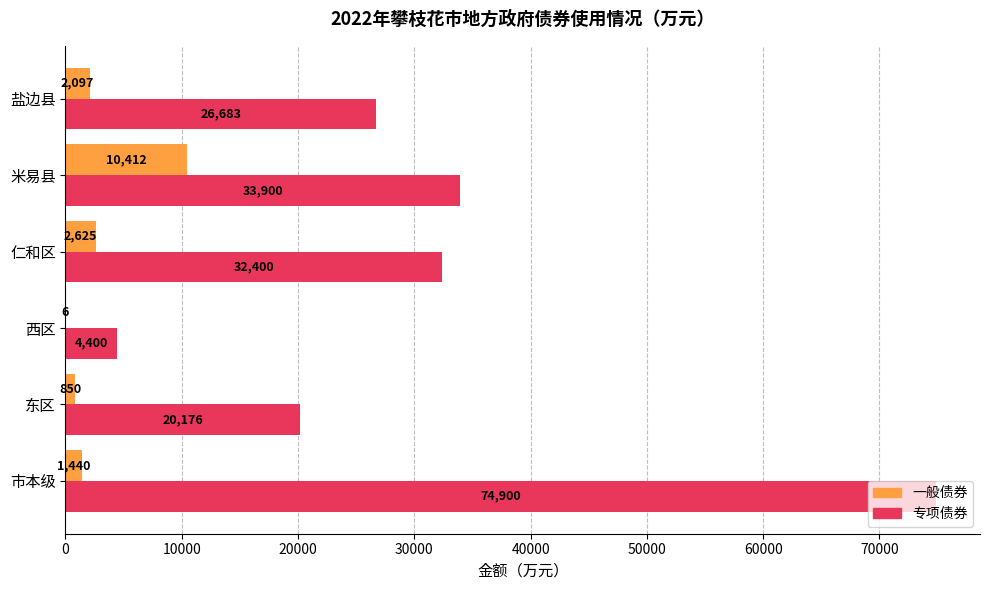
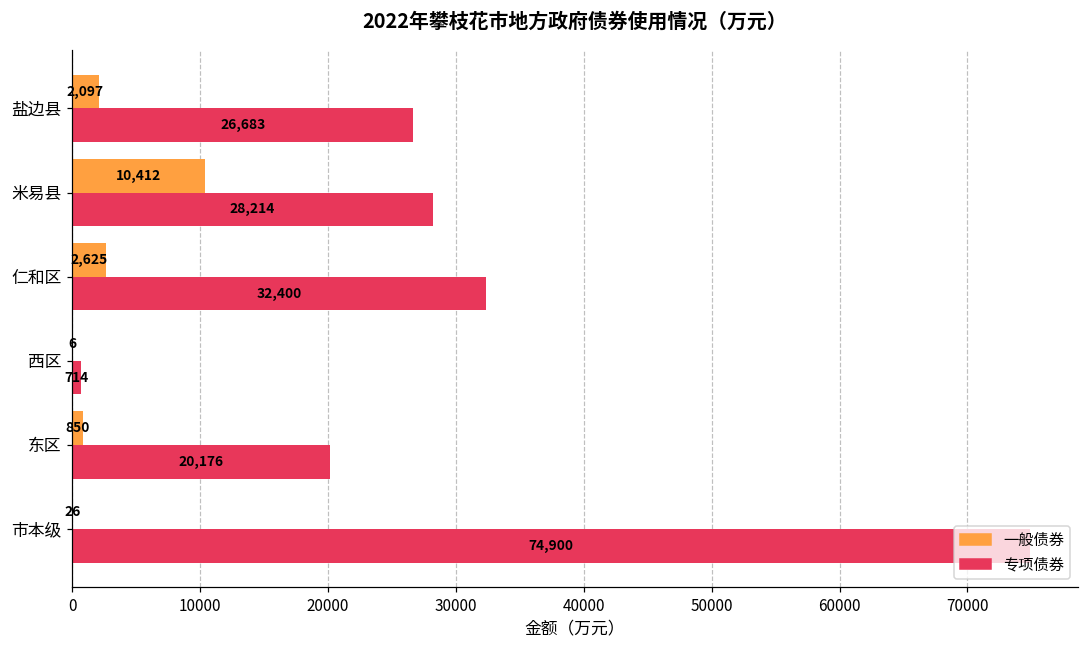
  {
    "一般债券": {
      "盐边县": "2,097",
      "米易县": "10,412",
      "仁和区": "2,625",
      "西区": "6",
      "东区": "850",
-     "市本级": "1,440"
+     "市本级": "26"
    },
    "专项债券": {
      "盐边县": "26,683",
-     "米易县": "33,900",
+     "米易县": "28,214",
      "仁和区": "32,400",
-     "西区": "4,400",
+     "西区": "714",
      "东区": "20,176"
    }
  }
